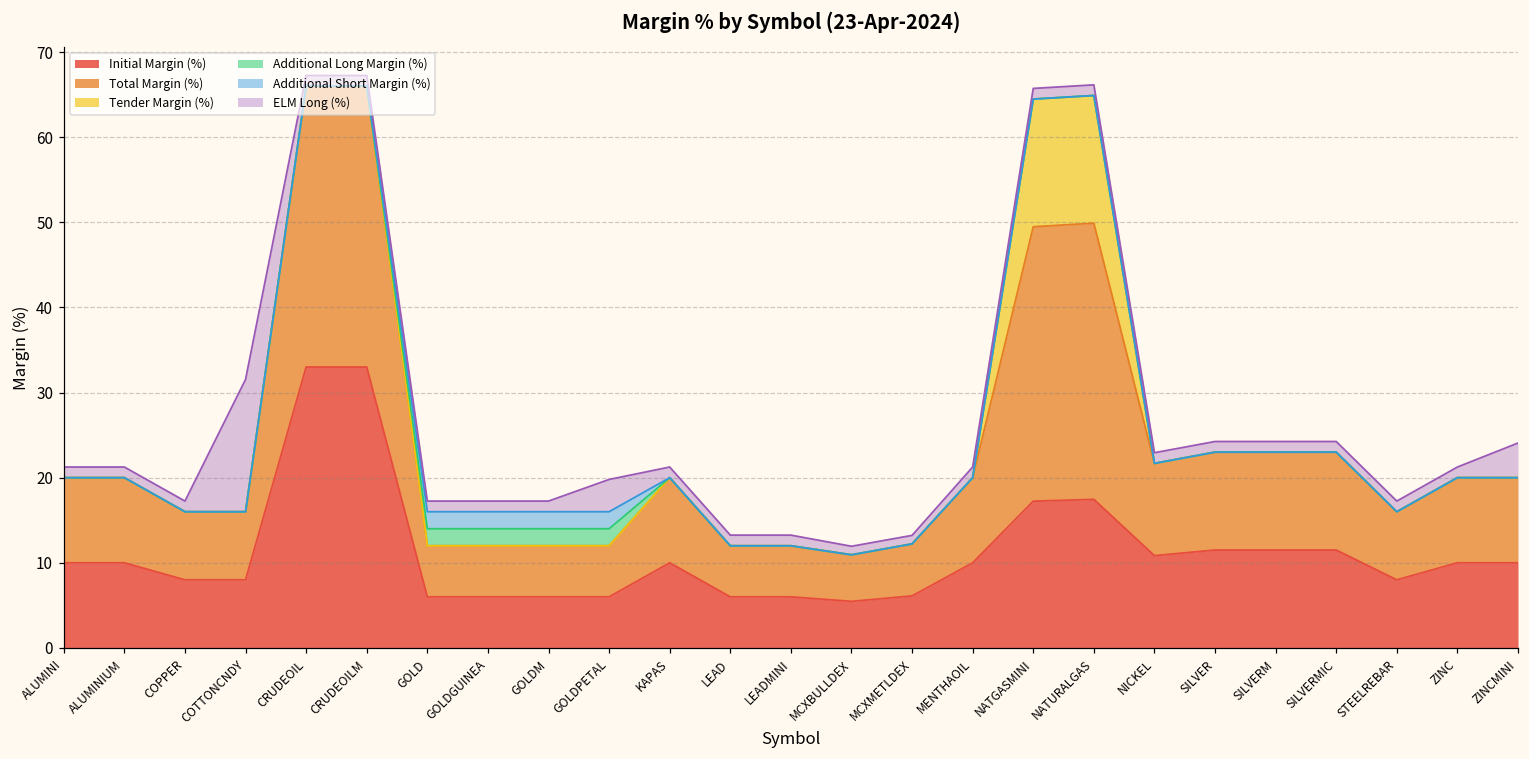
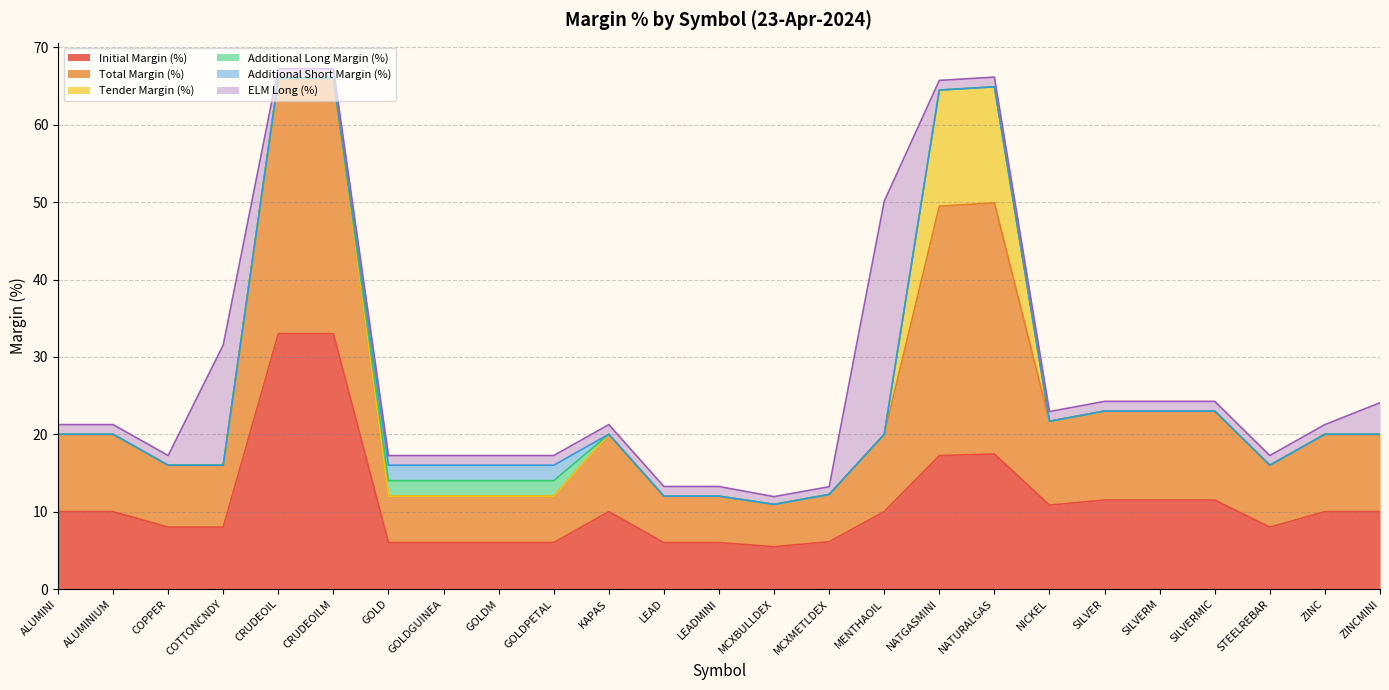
  {
    "Additional Long Margin (%)": {
      "GOLD": 2,
      "GOLDGUINEA": 2,
      "GOLDM": 2,
      "GOLDPETAL": 2
    },
    "Additional Short Margin (%)": {
      "GOLD": 2,
      "GOLDGUINEA": 2,
      "GOLDM": 2,
      "GOLDPETAL": 2
    },
    "ELM Long (%)": {
      "ALUMINI": 1,
      "ALUMINIUM": 1,
      "COPPER": 1,
      "COTTONCNDY": 16,
      "GOLD": 1,
      "GOLDGUINEA": 1,
      "GOLDM": 1,
-     "GOLDPETAL": 4,
+     "GOLDPETAL": 1,
      "KAPAS": 1,
      "LEAD": 1,
      "LEADMINI": 1,
      "MCXBULLDEX": 1,
      "MCXMETLDEX": 1,
-     "MENTHAOIL": 1,
+     "MENTHAOIL": 30,
      "NATGASMINI": 1,
      "NATURALGAS": 1,
      "NICKEL": 1,
      "SILVER": 1,
      "SILVERM": 1,
      "SILVERMIC": 1,
      "STEELREBAR": 1,
      "ZINC": 1,
      "ZINCMINI": 4
    }
  }
